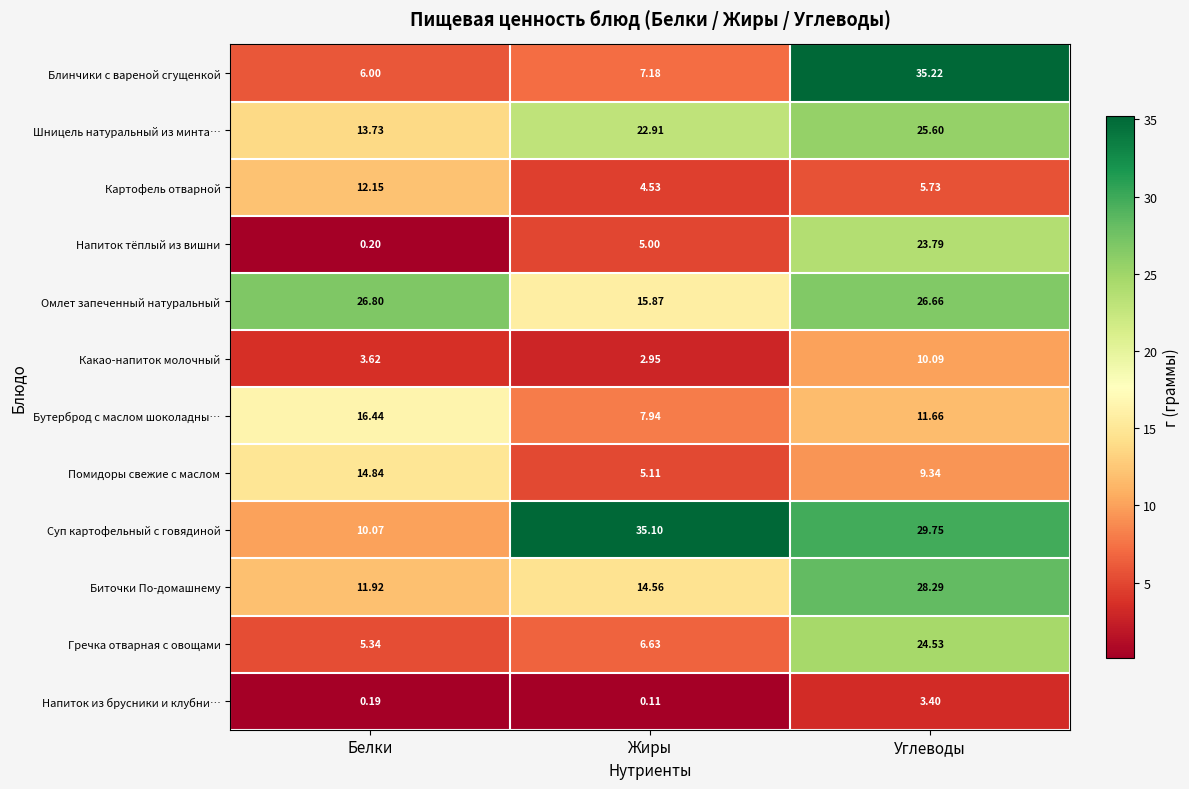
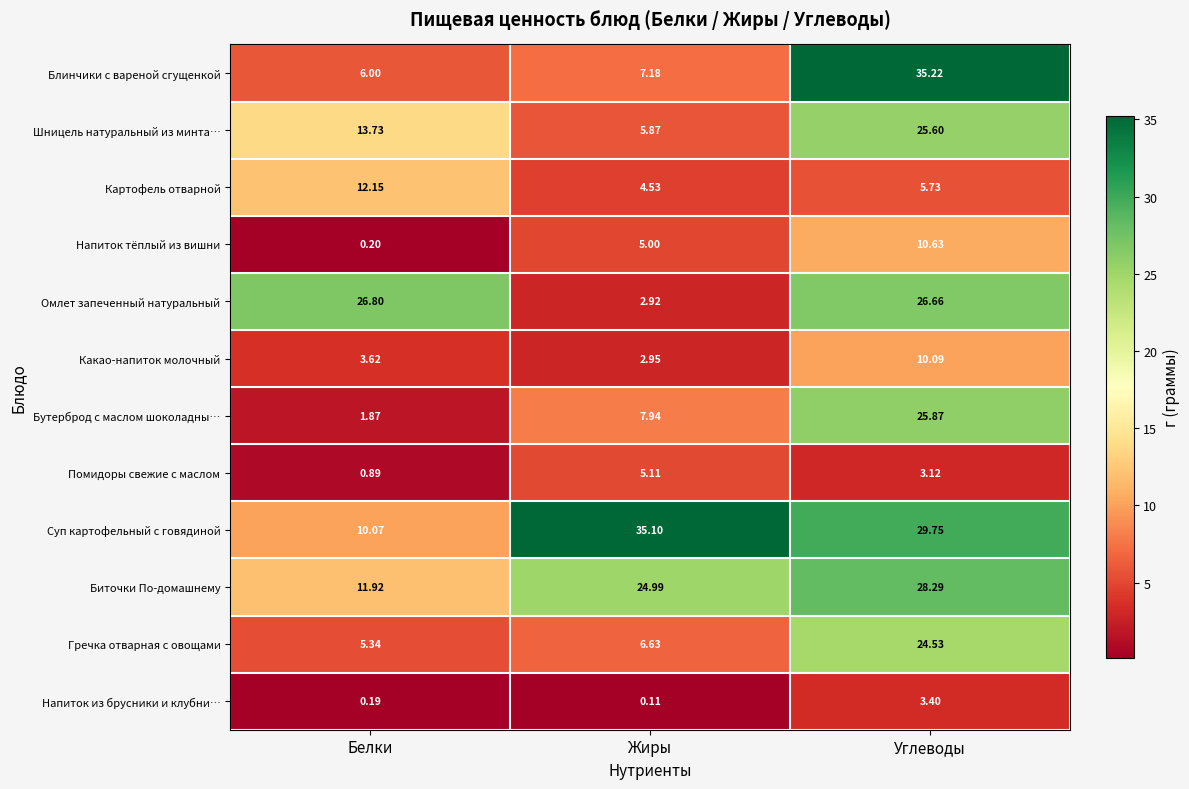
  {
    "Блинчики с вареной сгущенкой": {
      "Белки": 6.00,
      "Жиры": 7.18,
      "Углеводы": 35.22
    },
    "Шницель натуральный из минта…": {
      "Белки": 13.73,
-     "Жиры": 22.91,
+     "Жиры": 5.87,
      "Углеводы": 25.60
    },
    "Картофель отварной": {
      "Белки": 12.15,
      "Жиры": 4.53,
      "Углеводы": 5.73
    },
    "Напиток тёплый из вишни": {
      "Белки": 0.20,
      "Жиры": 5.00,
-     "Углеводы": 23.79
+     "Углеводы": 10.63
    },
    "Омлет запеченный натуральный": {
      "Белки": 26.80,
-     "Жиры": 15.87,
+     "Жиры": 2.92,
      "Углеводы": 26.66
    },
    "Какао-напиток молочный": {
      "Белки": 3.62,
      "Жиры": 2.95,
      "Углеводы": 10.09
    },
    "Бутерброд с маслом шоколадны…": {
-     "Белки": 16.44,
+     "Белки": 1.87,
      "Жиры": 7.94,
-     "Углеводы": 11.66
+     "Углеводы": 25.87
    },
    "Помидоры свежие с маслом": {
-     "Белки": 14.84,
+     "Белки": 0.89,
      "Жиры": 5.11,
-     "Углеводы": 9.34
+     "Углеводы": 3.12
    },
    "Суп картофельный с говядиной": {
      "Белки": 10.07,
      "Жиры": 35.10,
      "Углеводы": 29.75
    },
    "Биточки По-домашнему": {
      "Белки": 11.92,
-     "Жиры": 14.56,
+     "Жиры": 24.99,
      "Углеводы": 28.29
    },
    "Гречка отварная с овощами": {
      "Белки": 5.34,
      "Жиры": 6.63,
      "Углеводы": 24.53
    },
    "Напиток из брусники и клубни…": {
      "Белки": 0.19,
      "Жиры": 0.11,
      "Углеводы": 3.40
    }
  }
